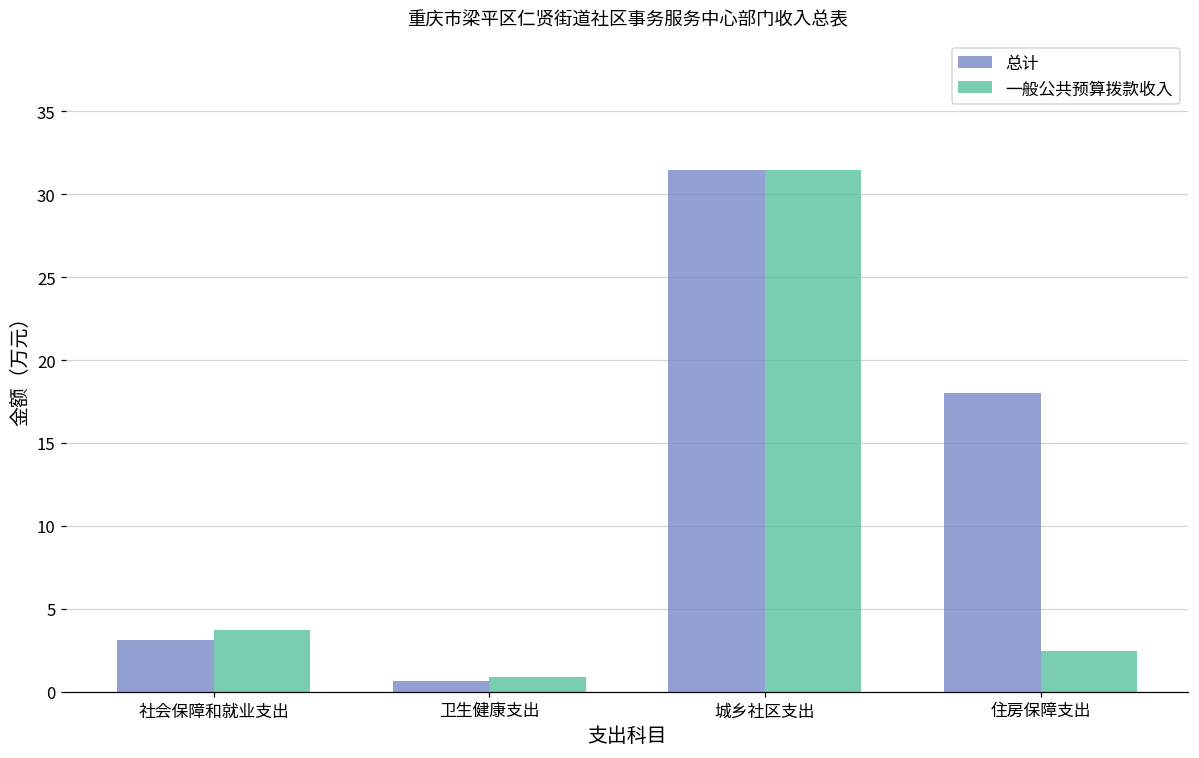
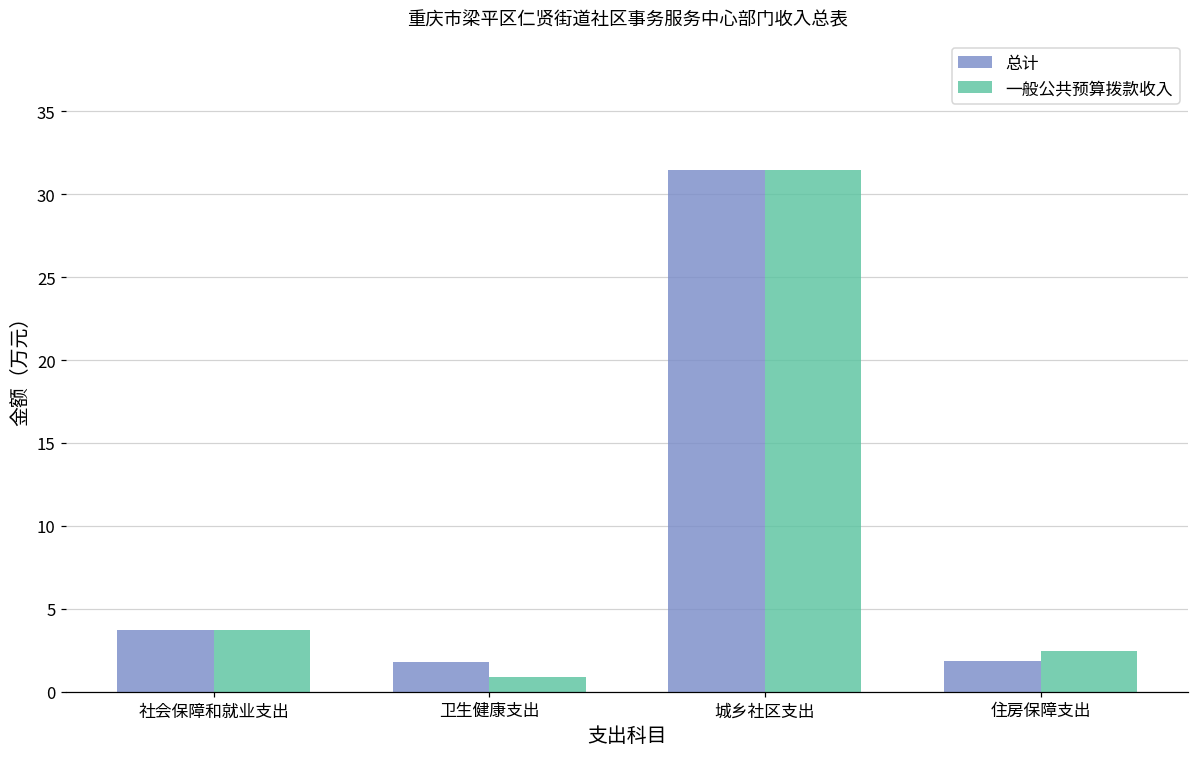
  {
    "总计": {
-     "社会保障和就业支出": 3.1,
-     "卫生健康支出": 0.6,
+     "社会保障和就业支出": 3.7,
+     "卫生健康支出": 1.8,
      "城乡社区支出": 31.5,
-     "住房保障支出": 18.0
+     "住房保障支出": 1.9
    },
    "一般公共预算拨款收入": {
      "社会保障和就业支出": 3.7,
      "卫生健康支出": 0.9,
      "城乡社区支出": 31.5,
      "住房保障支出": 2.4
    }
  }
